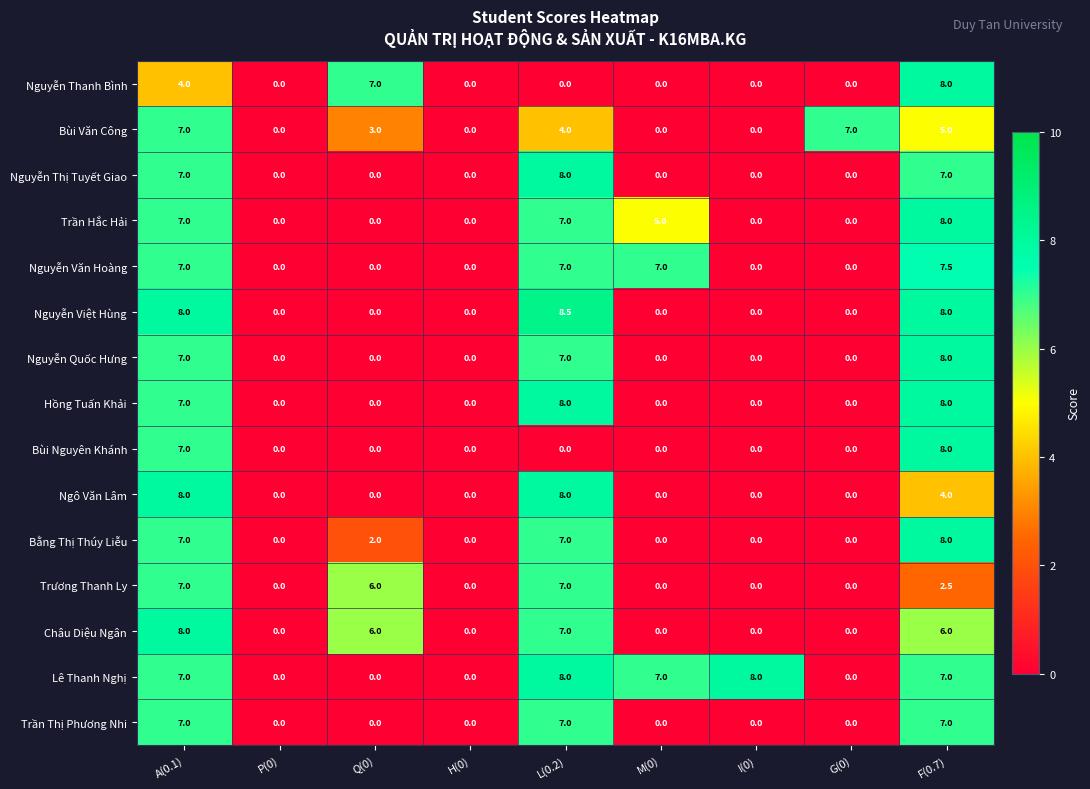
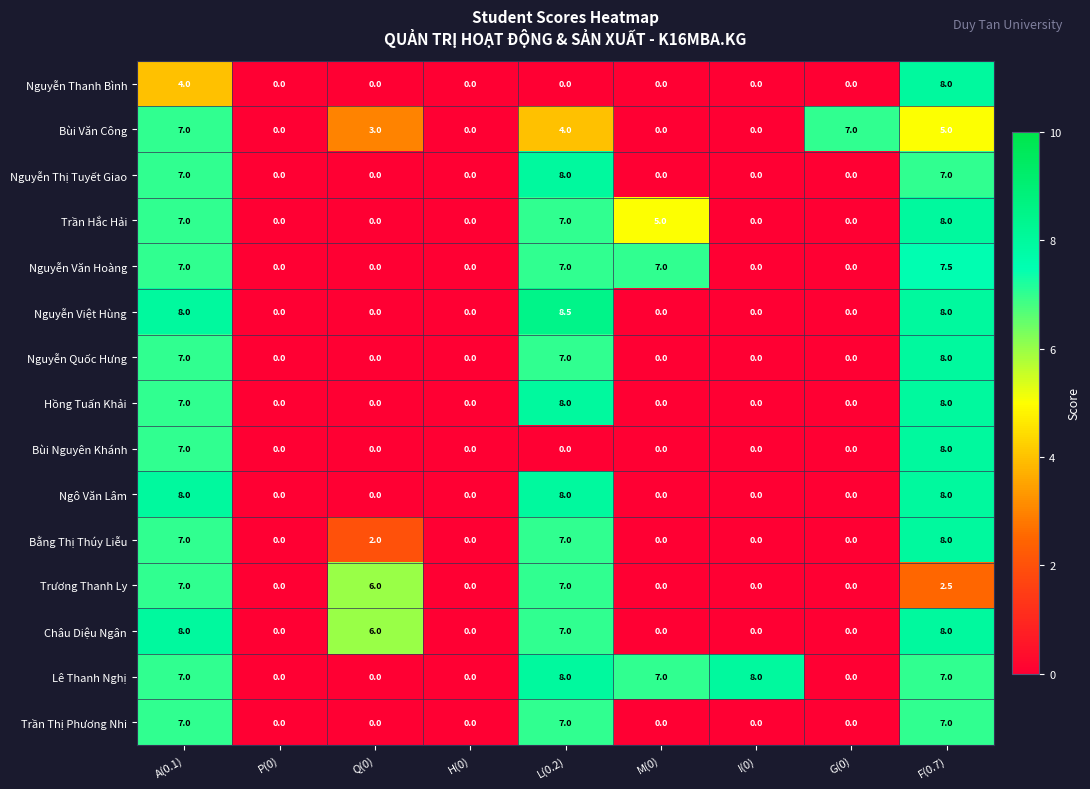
  {
    "Nguyễn Thanh Bình": {
      "A(0.1)": 4.0,
      "P(0)": 0.0,
-     "Q(0)": 7.0,
+     "Q(0)": 0.0,
      "H(0)": 0.0,
      "L(0.2)": 0.0,
      "M(0)": 0.0,
      "I(0)": 0.0,
      "G(0)": 0.0,
      "F(0.7)": 8.0
    },
    "Bùi Văn Công": {
      "A(0.1)": 7.0,
      "P(0)": 0.0,
      "Q(0)": 3.0,
      "H(0)": 0.0,
      "L(0.2)": 4.0,
      "M(0)": 0.0,
      "I(0)": 0.0,
      "G(0)": 7.0,
      "F(0.7)": 5.0
    },
    "Nguyễn Thị Tuyết Giao": {
      "A(0.1)": 7.0,
      "P(0)": 0.0,
      "Q(0)": 0.0,
      "H(0)": 0.0,
      "L(0.2)": 8.0,
      "M(0)": 0.0,
      "I(0)": 0.0,
      "G(0)": 0.0,
      "F(0.7)": 7.0
    },
    "Trần Hắc Hải": {
      "A(0.1)": 7.0,
      "P(0)": 0.0,
      "Q(0)": 0.0,
      "H(0)": 0.0,
      "L(0.2)": 7.0,
      "M(0)": 5.0,
      "I(0)": 0.0,
      "G(0)": 0.0,
      "F(0.7)": 8.0
    },
    "Nguyễn Văn Hoàng": {
      "A(0.1)": 7.0,
      "P(0)": 0.0,
      "Q(0)": 0.0,
      "H(0)": 0.0,
      "L(0.2)": 7.0,
      "M(0)": 7.0,
      "I(0)": 0.0,
      "G(0)": 0.0,
      "F(0.7)": 7.5
    },
    "Nguyễn Việt Hùng": {
      "A(0.1)": 8.0,
      "P(0)": 0.0,
      "Q(0)": 0.0,
      "H(0)": 0.0,
      "L(0.2)": 8.5,
      "M(0)": 0.0,
      "I(0)": 0.0,
      "G(0)": 0.0,
      "F(0.7)": 8.0
    },
    "Nguyễn Quốc Hưng": {
      "A(0.1)": 7.0,
      "P(0)": 0.0,
      "Q(0)": 0.0,
      "H(0)": 0.0,
      "L(0.2)": 7.0,
      "M(0)": 0.0,
      "I(0)": 0.0,
      "G(0)": 0.0,
      "F(0.7)": 8.0
    },
    "Hồng Tuấn Khải": {
      "A(0.1)": 7.0,
      "P(0)": 0.0,
      "Q(0)": 0.0,
      "H(0)": 0.0,
      "L(0.2)": 8.0,
      "M(0)": 0.0,
      "I(0)": 0.0,
      "G(0)": 0.0,
      "F(0.7)": 8.0
    },
    "Bùi Nguyên Khánh": {
      "A(0.1)": 7.0,
      "P(0)": 0.0,
      "Q(0)": 0.0,
      "H(0)": 0.0,
      "L(0.2)": 0.0,
      "M(0)": 0.0,
      "I(0)": 0.0,
      "G(0)": 0.0,
      "F(0.7)": 8.0
    },
    "Ngô Văn Lâm": {
      "A(0.1)": 8.0,
      "P(0)": 0.0,
      "Q(0)": 0.0,
      "H(0)": 0.0,
      "L(0.2)": 8.0,
      "M(0)": 0.0,
      "I(0)": 0.0,
      "G(0)": 0.0,
-     "F(0.7)": 4.0
+     "F(0.7)": 8.0
    },
    "Bằng Thị Thúy Liễu": {
      "A(0.1)": 7.0,
      "P(0)": 0.0,
      "Q(0)": 2.0,
      "H(0)": 0.0,
      "L(0.2)": 7.0,
      "M(0)": 0.0,
      "I(0)": 0.0,
      "G(0)": 0.0,
      "F(0.7)": 8.0
    },
    "Trương Thanh Ly": {
      "A(0.1)": 7.0,
      "P(0)": 0.0,
      "Q(0)": 6.0,
      "H(0)": 0.0,
      "L(0.2)": 7.0,
      "M(0)": 0.0,
      "I(0)": 0.0,
      "G(0)": 0.0,
      "F(0.7)": 2.5
    },
    "Châu Diệu Ngân": {
      "A(0.1)": 8.0,
      "P(0)": 0.0,
      "Q(0)": 6.0,
      "H(0)": 0.0,
      "L(0.2)": 7.0,
      "M(0)": 0.0,
      "I(0)": 0.0,
      "G(0)": 0.0,
-     "F(0.7)": 6.0
+     "F(0.7)": 8.0
    },
    "Lê Thanh Nghị": {
      "A(0.1)": 7.0,
      "P(0)": 0.0,
      "Q(0)": 0.0,
      "H(0)": 0.0,
      "L(0.2)": 8.0,
      "M(0)": 7.0,
      "I(0)": 8.0,
      "G(0)": 0.0,
      "F(0.7)": 7.0
    },
    "Trần Thị Phương Nhi": {
      "A(0.1)": 7.0,
      "P(0)": 0.0,
      "Q(0)": 0.0,
      "H(0)": 0.0,
      "L(0.2)": 7.0,
      "M(0)": 0.0,
      "I(0)": 0.0,
      "G(0)": 0.0,
      "F(0.7)": 7.0
    }
  }
